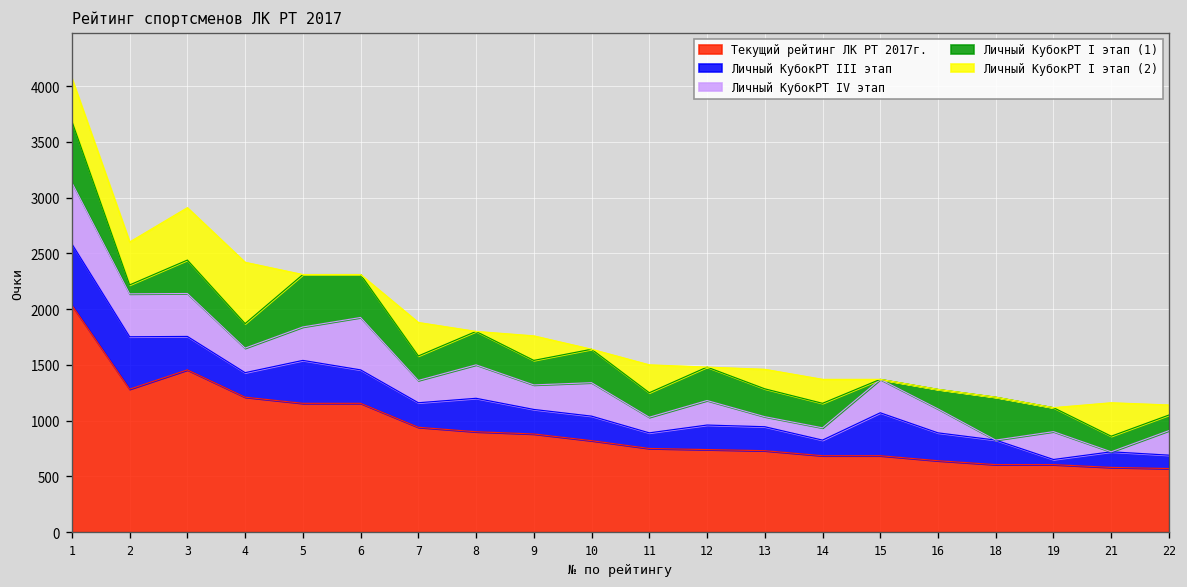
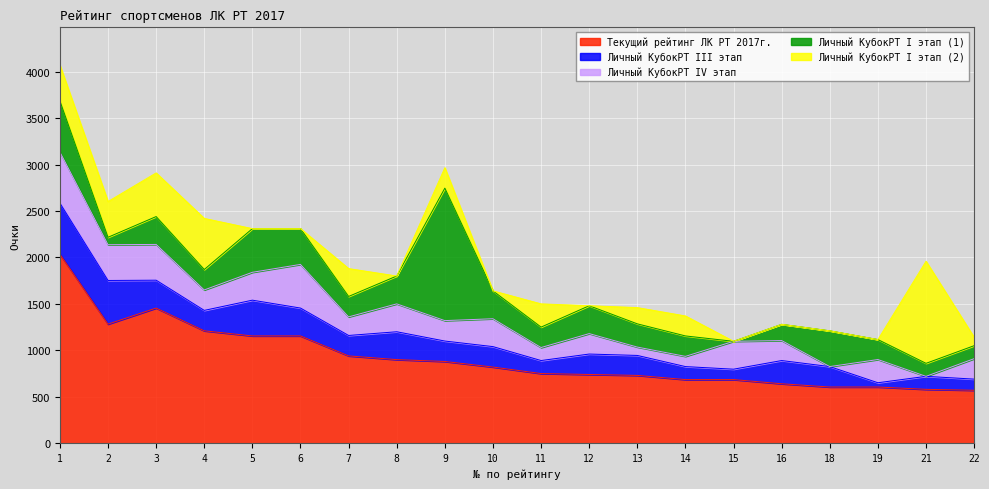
  {
    "Текущий рейтинг ЛК РТ 2017г.": {
      "1": 2000,
      "2": 1300,
      "3": 1500,
      "4": 1200,
      "5": 1200,
      "6": 1200,
      "7": 900,
      "8": 900,
      "9": 900,
      "10": 800,
      "11": 800,
      "12": 700,
      "13": 700,
      "14": 700,
      "15": 700,
      "16": 600,
      "18": 600,
      "19": 600,
      "21": 600,
      "22": 600
    },
    "Личный КубокРТ III этап": {
      "1": 600,
      "2": 500,
      "3": 300,
      "4": 200,
      "5": 400,
      "6": 300,
      "7": 200,
      "8": 300,
      "9": 200,
      "10": 200,
      "11": 100,
      "12": 200,
      "13": 200,
      "14": 100,
-     "15": 400,
+     "15": 100,
      "16": 300,
      "19": 0,
      "22": 100
    },
    "Личный КубокРТ IV этап": {
      "1": 600,
      "2": 400,
      "3": 400,
      "4": 200,
      "5": 300,
      "6": 500,
      "7": 200,
      "8": 300,
      "9": 200,
      "10": 300,
      "11": 100,
      "12": 200,
      "13": 100,
      "14": 100,
      "16": 200,
      "19": 300,
      "22": 200
    },
    "Личный КубокРТ I этап (1)": {
      "1": 600,
      "2": 100,
      "3": 300,
      "4": 200,
      "7": 200,
-     "9": 200,
+     "9": 1400,
      "11": 200,
      "13": 300,
      "14": 200,
      "21": 100,
      "22": 100
    },
    "Личный КубокРТ I этап (2)": {
      "1": 400,
      "2": 400,
      "3": 500,
      "4": 600,
      "7": 300,
      "9": 200,
      "11": 300,
      "13": 200,
      "14": 200,
-     "21": 300,
+     "21": 1100,
      "22": 100
    }
  }
